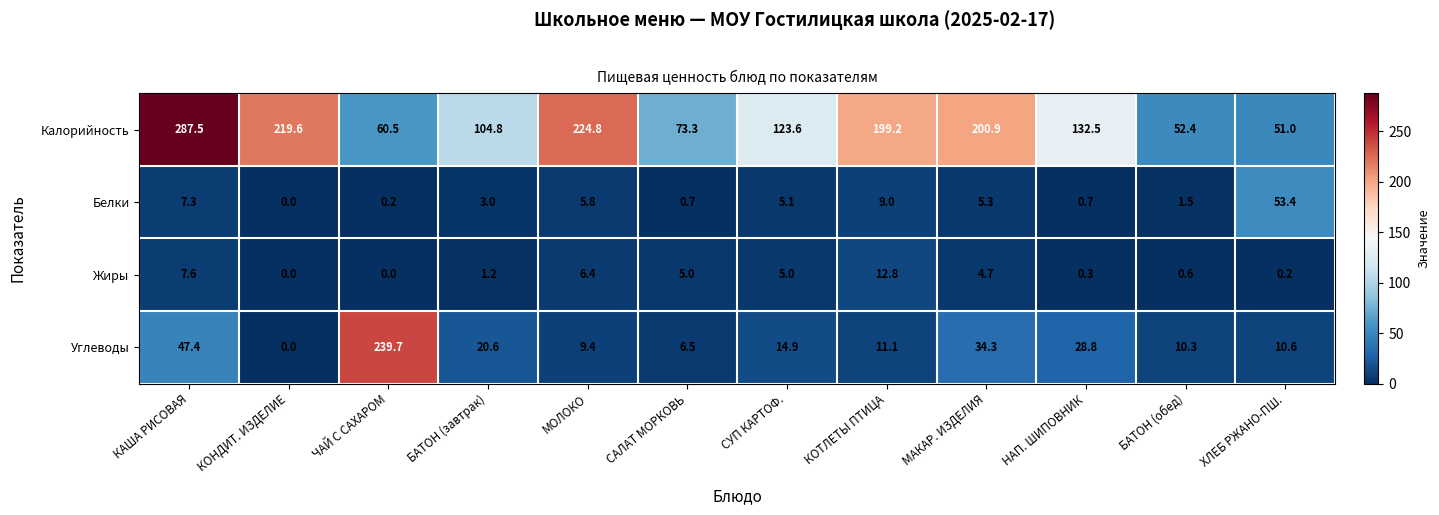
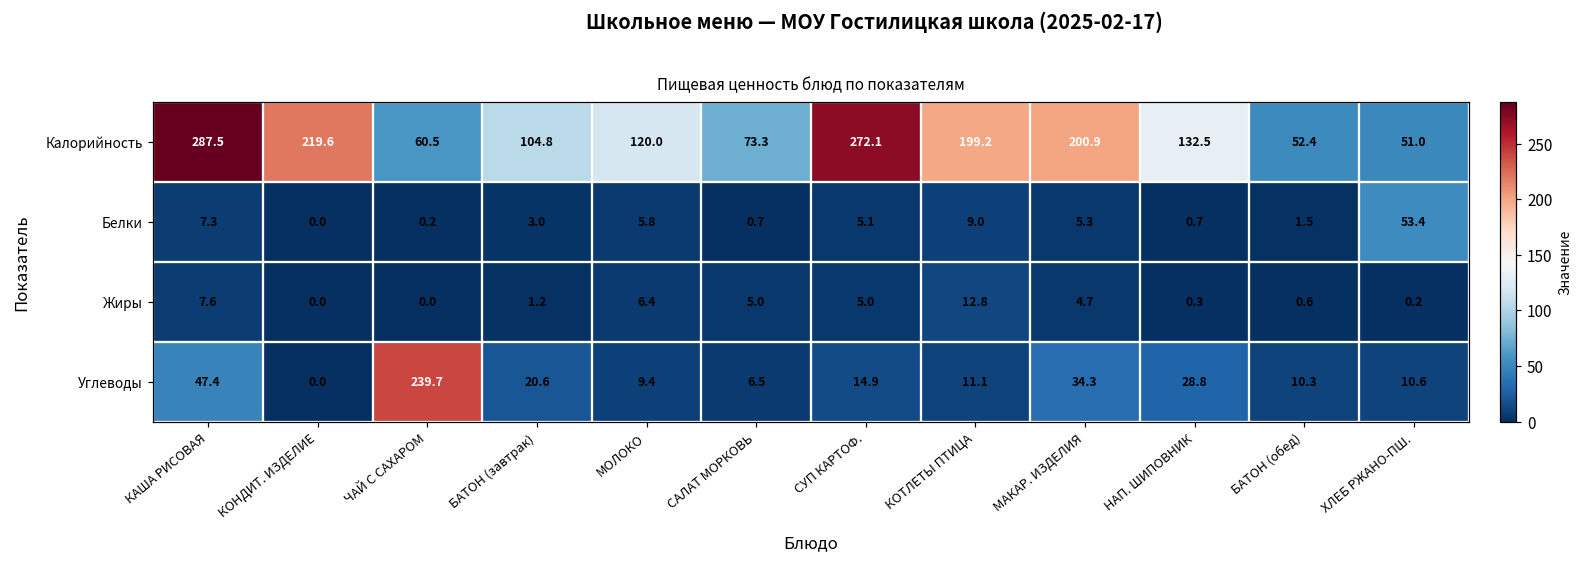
  {
    "Калорийность": {
      "КАША РИСОВАЯ": 287.5,
      "КОНДИТ. ИЗДЕЛИЕ": 219.6,
      "ЧАЙ С САХАРОМ": 60.5,
      "БАТОН (завтрак)": 104.8,
-     "МОЛОКО": 224.8,
+     "МОЛОКО": 120.0,
      "САЛАТ МОРКОВЬ": 73.3,
-     "СУП КАРТОФ.": 123.6,
+     "СУП КАРТОФ.": 272.1,
      "КОТЛЕТЫ ПТИЦА": 199.2,
      "МАКАР. ИЗДЕЛИЯ": 200.9,
      "НАП. ШИПОВНИК": 132.5,
      "БАТОН (обед)": 52.4,
      "ХЛЕБ РЖАНО-ПШ.": 51.0
    },
    "Белки": {
      "КАША РИСОВАЯ": 7.3,
      "КОНДИТ. ИЗДЕЛИЕ": 0.0,
      "ЧАЙ С САХАРОМ": 0.2,
      "БАТОН (завтрак)": 3.0,
      "МОЛОКО": 5.8,
      "САЛАТ МОРКОВЬ": 0.7,
      "СУП КАРТОФ.": 5.1,
      "КОТЛЕТЫ ПТИЦА": 9.0,
      "МАКАР. ИЗДЕЛИЯ": 5.3,
      "НАП. ШИПОВНИК": 0.7,
      "БАТОН (обед)": 1.5,
      "ХЛЕБ РЖАНО-ПШ.": 53.4
    },
    "Жиры": {
      "КАША РИСОВАЯ": 7.6,
      "КОНДИТ. ИЗДЕЛИЕ": 0.0,
      "ЧАЙ С САХАРОМ": 0.0,
      "БАТОН (завтрак)": 1.2,
      "МОЛОКО": 6.4,
      "САЛАТ МОРКОВЬ": 5.0,
      "СУП КАРТОФ.": 5.0,
      "КОТЛЕТЫ ПТИЦА": 12.8,
      "МАКАР. ИЗДЕЛИЯ": 4.7,
      "НАП. ШИПОВНИК": 0.3,
      "БАТОН (обед)": 0.6,
      "ХЛЕБ РЖАНО-ПШ.": 0.2
    },
    "Углеводы": {
      "КАША РИСОВАЯ": 47.4,
      "КОНДИТ. ИЗДЕЛИЕ": 0.0,
      "ЧАЙ С САХАРОМ": 239.7,
      "БАТОН (завтрак)": 20.6,
      "МОЛОКО": 9.4,
      "САЛАТ МОРКОВЬ": 6.5,
      "СУП КАРТОФ.": 14.9,
      "КОТЛЕТЫ ПТИЦА": 11.1,
      "МАКАР. ИЗДЕЛИЯ": 34.3,
      "НАП. ШИПОВНИК": 28.8,
      "БАТОН (обед)": 10.3,
      "ХЛЕБ РЖАНО-ПШ.": 10.6
    }
  }
